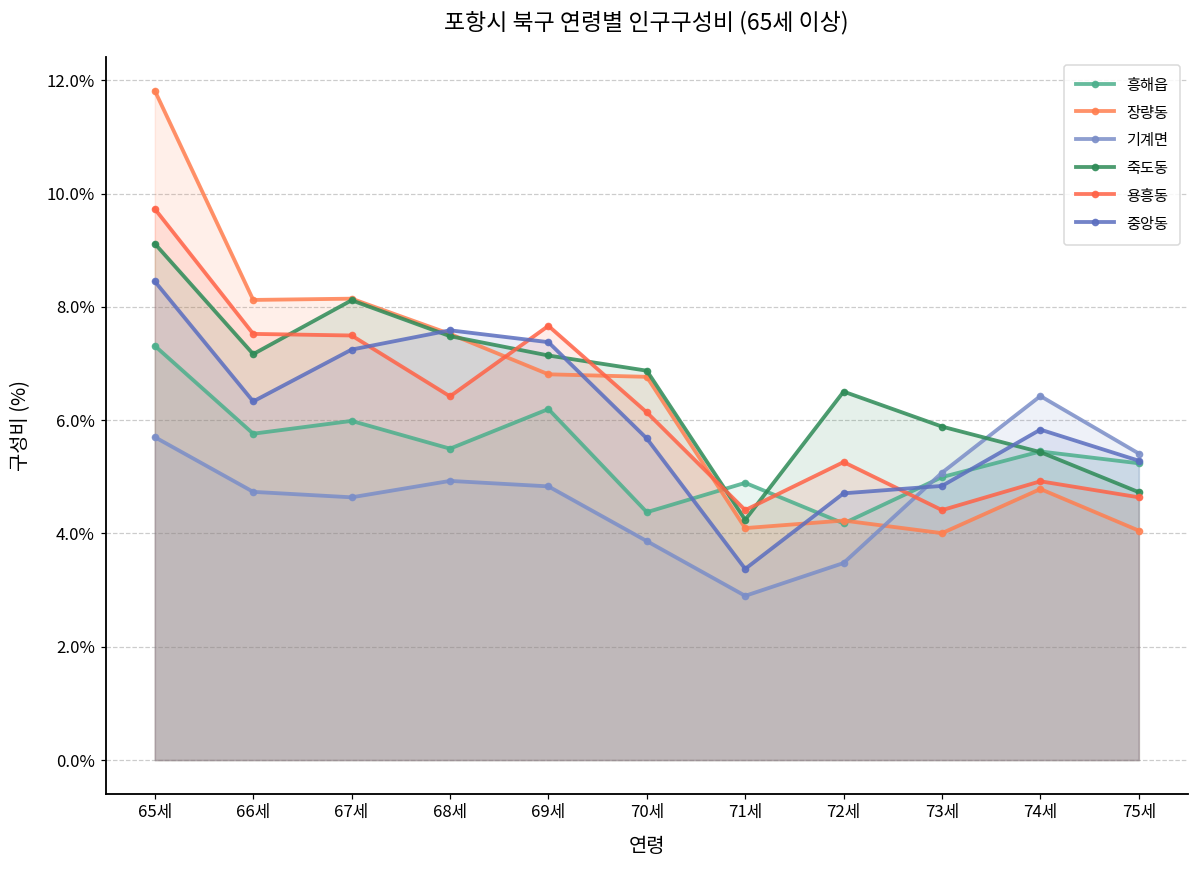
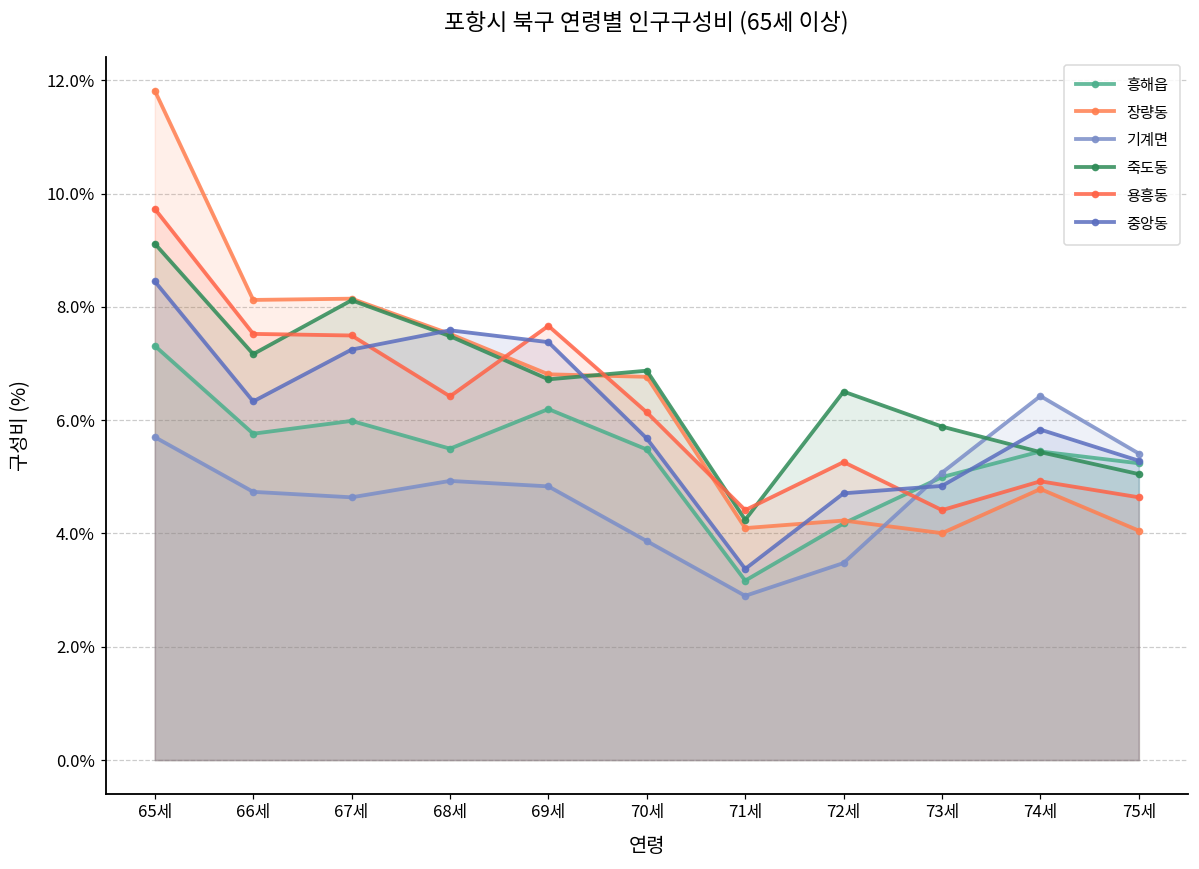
  {
    "흥해읍": {
      "65세": "7.3%",
      "66세": "5.8%",
      "67세": "6.0%",
      "68세": "5.5%",
      "69세": "6.2%",
-     "70세": "4.4%",
-     "71세": "4.9%",
+     "70세": "5.5%",
+     "71세": "3.2%",
      "72세": "4.2%",
      "73세": "5.0%"
    },
    "죽도동": {
      "65세": "9.1%",
      "66세": "7.2%",
-     "69세": "7.1%",
+     "69세": "6.7%",
      "70세": "6.9%",
      "71세": "4.2%",
      "72세": "6.5%",
      "73세": "5.9%",
-     "75세": "4.7%"
+     "75세": "5.0%"
    }
  }
